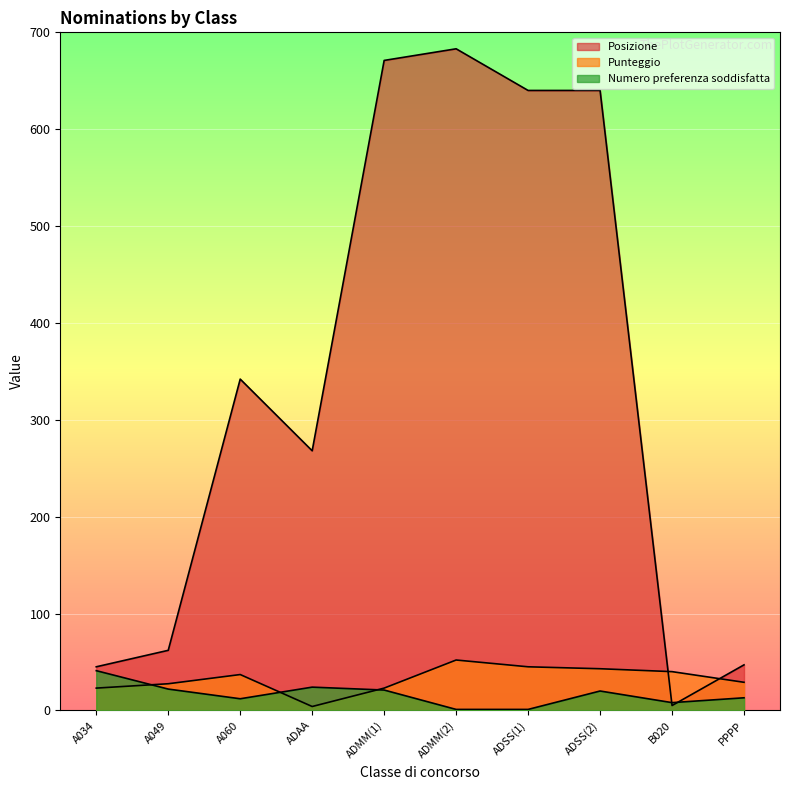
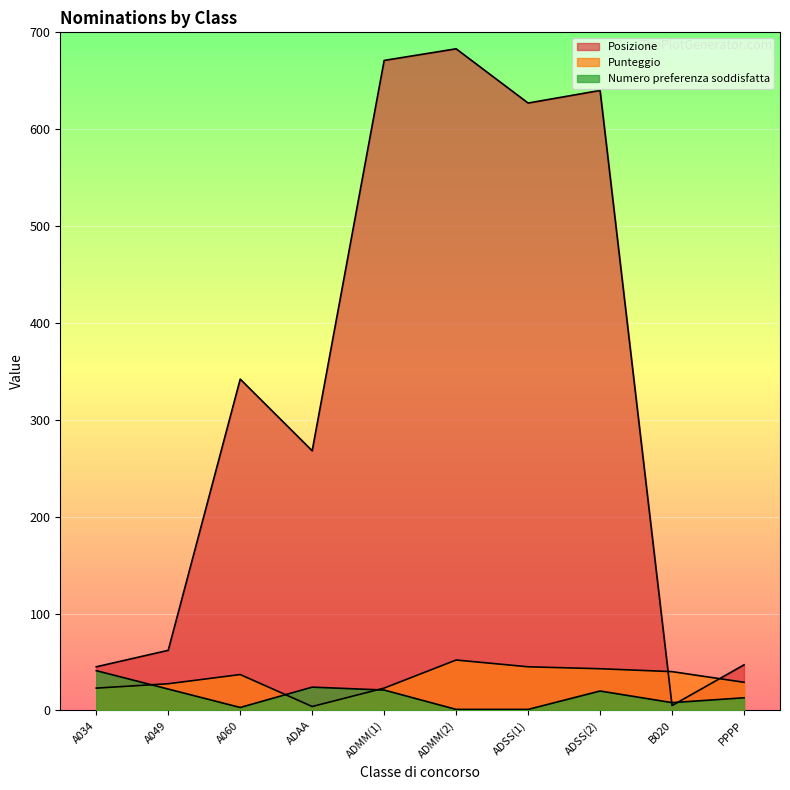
  {
    "Posizione": {
      "A034": 50,
      "A049": 60,
      "A060": 340,
      "ADAA": 270,
      "ADMM(1)": 670,
      "ADMM(2)": 680,
-     "ADSS(1)": 640,
+     "ADSS(1)": 630,
      "ADSS(2)": 640,
      "B020": 10,
      "PPPP": 50
    },
    "Punteggio": {
      "A034": 20,
      "A049": 30,
      "A060": 40,
      "ADAA": 0,
      "ADMM(2)": 50,
      "ADSS(1)": 50,
      "ADSS(2)": 40,
      "B020": 40,
      "PPPP": 30
    },
    "Numero preferenza soddisfatta": {
      "A034": 40,
      "A049": 20,
-     "A060": 10,
+     "A060": 0,
      "ADAA": 20,
      "ADMM(2)": 0,
      "ADSS(1)": 0,
      "ADSS(2)": 20,
      "B020": 10,
      "PPPP": 10
    }
  }
